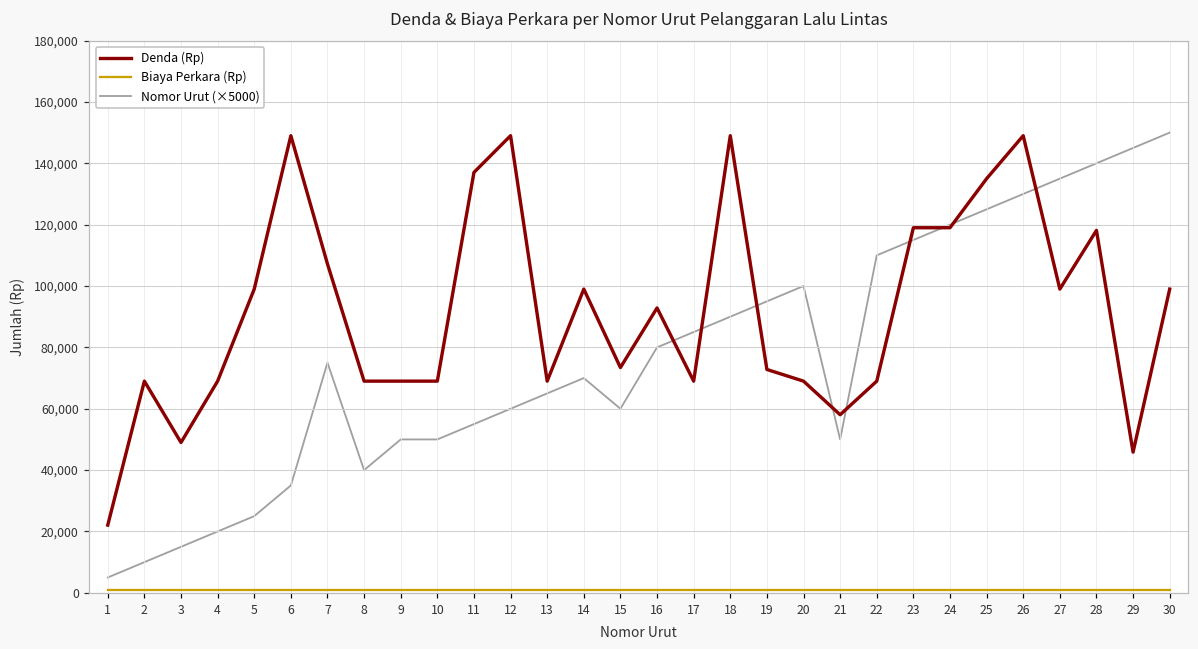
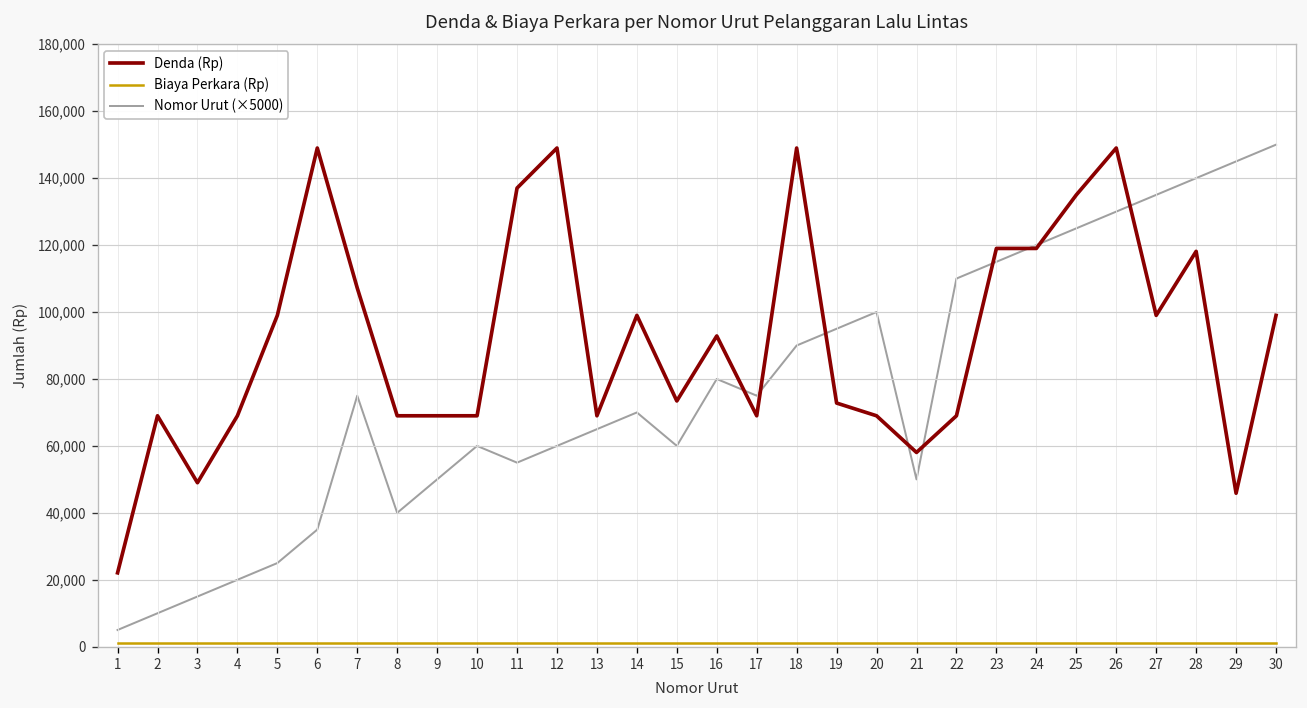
  {
    "Denda (Rp)": {
      "1": "22,000",
      "2": "69,000",
      "3": "49,000",
      "4": "69,000",
      "5": "99,000",
      "6": "149,000",
      "7": "107,000",
      "8": "69,000",
      "9": "69,000",
      "10": "69,000",
      "11": "137,000",
      "12": "149,000",
      "13": "69,000",
      "14": "99,000",
      "15": "73,000",
      "16": "93,000",
      "17": "69,000",
      "18": "149,000",
      "19": "73,000",
      "20": "69,000",
      "21": "58,000",
      "22": "69,000",
      "23": "119,000",
      "24": "119,000",
      "25": "135,000",
      "26": "149,000",
      "27": "99,000",
      "28": "118,000",
      "29": "46,000",
      "30": "99,000"
    },
    "Biaya Perkara (Rp)": {
      "1": "1,000",
      "2": "1,000",
      "3": "1,000",
      "4": "1,000",
      "5": "1,000",
      "6": "1,000",
      "7": "1,000",
      "8": "1,000",
      "9": "1,000",
      "10": "1,000",
      "11": "1,000",
      "12": "1,000",
      "13": "1,000",
      "14": "1,000",
      "15": "1,000",
      "16": "1,000",
      "17": "1,000",
      "18": "1,000",
      "19": "1,000",
      "20": "1,000",
      "21": "1,000",
      "22": "1,000",
      "23": "1,000",
      "24": "1,000",
      "25": "1,000",
      "26": "1,000",
      "27": "1,000",
      "28": "1,000",
      "29": "1,000",
      "30": "1,000"
    },
    "Nomor Urut (×5000)": {
      "1": "5,000",
      "2": "10,000",
      "3": "15,000",
      "4": "20,000",
      "5": "25,000",
      "6": "35,000",
      "7": "75,000",
      "8": "40,000",
      "9": "50,000",
-     "10": "50,000",
+     "10": "60,000",
      "11": "55,000",
      "12": "60,000",
      "13": "65,000",
      "14": "70,000",
      "15": "60,000",
      "16": "80,000",
-     "17": "85,000",
+     "17": "75,000",
      "18": "90,000",
      "19": "95,000",
      "20": "100,000",
      "21": "50,000",
      "22": "110,000",
      "23": "115,000",
      "24": "120,000",
      "25": "125,000",
      "26": "130,000",
      "27": "135,000",
      "28": "140,000",
      "29": "145,000",
      "30": "150,000"
    }
  }
